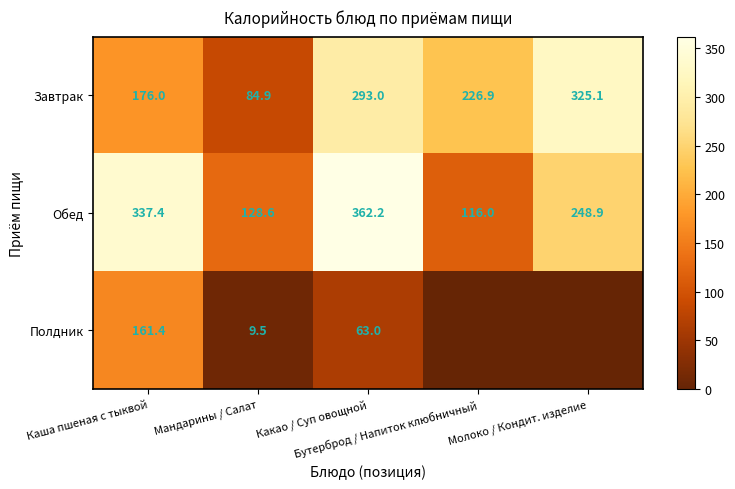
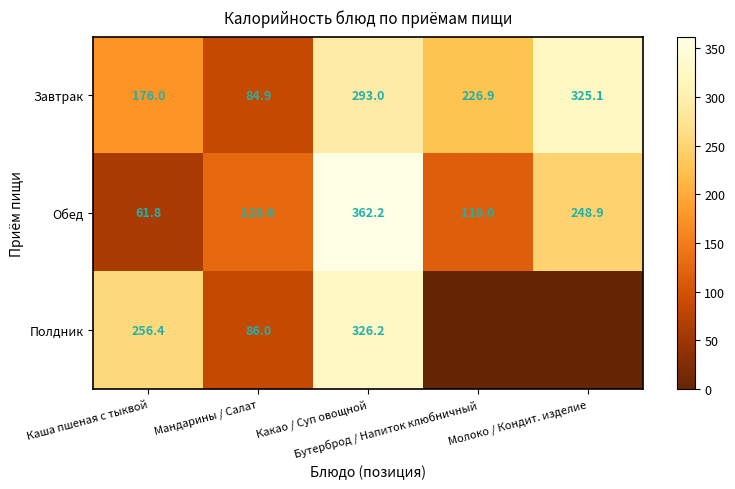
  {
    "Завтрак": {
      "Каша пшеная с тыквой": 176.0,
      "Мандарины / Салат": 84.9,
      "Какао / Суп овощной": 293.0,
      "Бутерброд / Напиток клюбничный": 226.9,
      "Молоко / Кондит. изделие": 325.1
    },
    "Обед": {
-     "Каша пшеная с тыквой": 337.4,
+     "Каша пшеная с тыквой": 61.8,
      "Мандарины / Салат": 128.6,
      "Какао / Суп овощной": 362.2,
      "Бутерброд / Напиток клюбничный": 116.0,
      "Молоко / Кондит. изделие": 248.9
    },
    "Полдник": {
-     "Каша пшеная с тыквой": 161.4,
-     "Мандарины / Салат": 9.5,
-     "Какао / Суп овощной": 63.0
+     "Каша пшеная с тыквой": 256.4,
+     "Мандарины / Салат": 86.0,
+     "Какао / Суп овощной": 326.2
    }
  }
